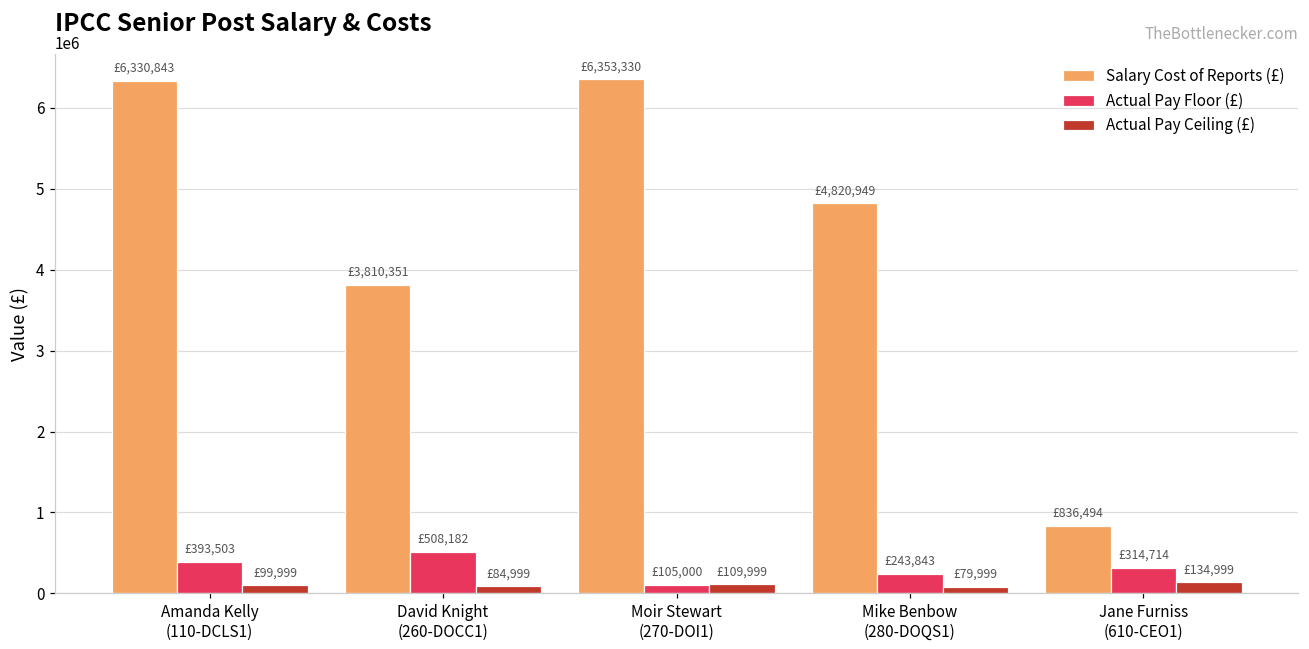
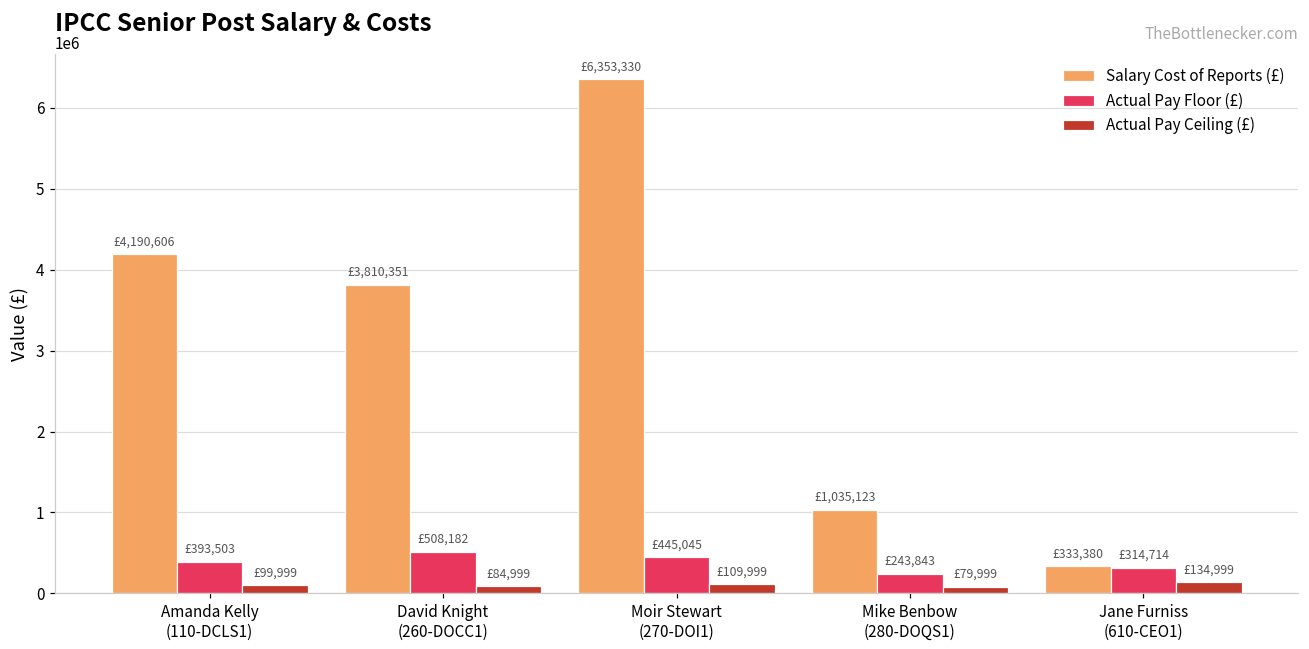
  {
    "Salary Cost of Reports (£)": {
-     "Amanda Kelly (110-DCLS1)": "£6,330,843",
+     "Amanda Kelly (110-DCLS1)": "£4,190,606",
      "David Knight (260-DOCC1)": "£3,810,351",
      "Moir Stewart (270-DOI1)": "£6,353,330",
-     "Mike Benbow (280-DOQS1)": "£4,820,949",
-     "Jane Furniss (610-CEO1)": "£836,494"
+     "Mike Benbow (280-DOQS1)": "£1,035,123",
+     "Jane Furniss (610-CEO1)": "£333,380"
    },
    "Actual Pay Floor (£)": {
      "Amanda Kelly (110-DCLS1)": "£393,503",
      "David Knight (260-DOCC1)": "£508,182",
-     "Moir Stewart (270-DOI1)": "£105,000",
+     "Moir Stewart (270-DOI1)": "£445,045",
      "Mike Benbow (280-DOQS1)": "£243,843",
      "Jane Furniss (610-CEO1)": "£314,714"
    },
    "Actual Pay Ceiling (£)": {
      "Amanda Kelly (110-DCLS1)": "£99,999",
      "David Knight (260-DOCC1)": "£84,999",
      "Moir Stewart (270-DOI1)": "£109,999",
      "Mike Benbow (280-DOQS1)": "£79,999",
      "Jane Furniss (610-CEO1)": "£134,999"
    }
  }
